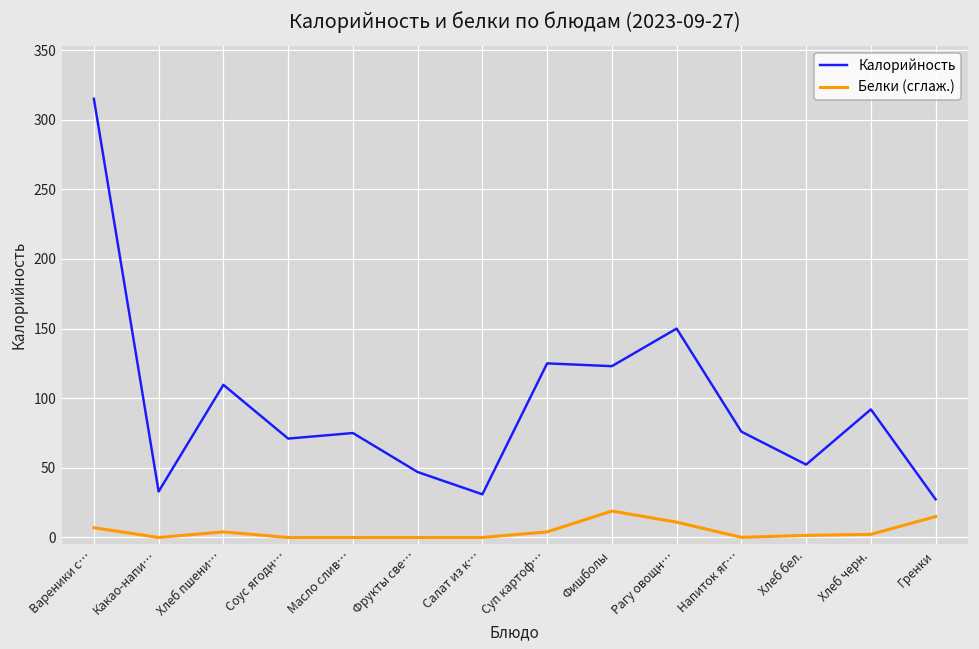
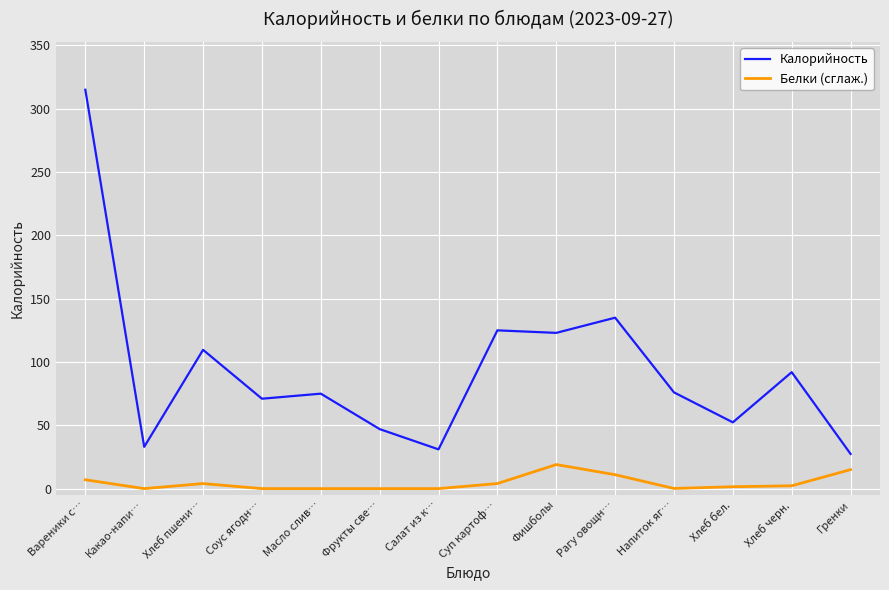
  {
    "Калорийность": {
      "Вареники с…": 315,
      "Какао-напи…": 33,
      "Хлеб пшени…": 110,
      "Соус ягодн…": 71,
      "Масло слив…": 75,
      "Фрукты све…": 47,
      "Салат из к…": 31,
      "Суп картоф…": 125,
      "Фишболы": 123,
-     "Рагу овощн…": 150,
+     "Рагу овощн…": 135,
      "Напиток яг…": 76,
      "Хлеб бел.": 52,
      "Хлеб черн.": 92,
      "Гренки": 27
    },
    "Белки (сглаж.)": {
      "Вареники с…": 7,
      "Какао-напи…": 0,
      "Хлеб пшени…": 4,
      "Соус ягодн…": 0,
      "Масло слив…": 0,
      "Фрукты све…": 0,
      "Салат из к…": 0,
      "Суп картоф…": 4,
      "Фишболы": 19,
      "Рагу овощн…": 11,
      "Напиток яг…": 0,
      "Хлеб бел.": 2,
      "Хлеб черн.": 2,
      "Гренки": 15
    }
  }
